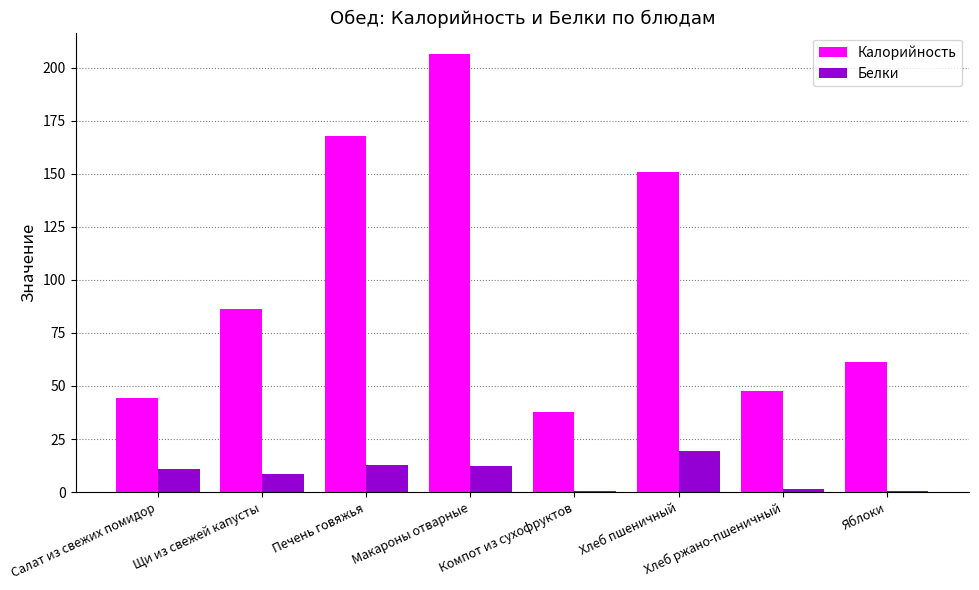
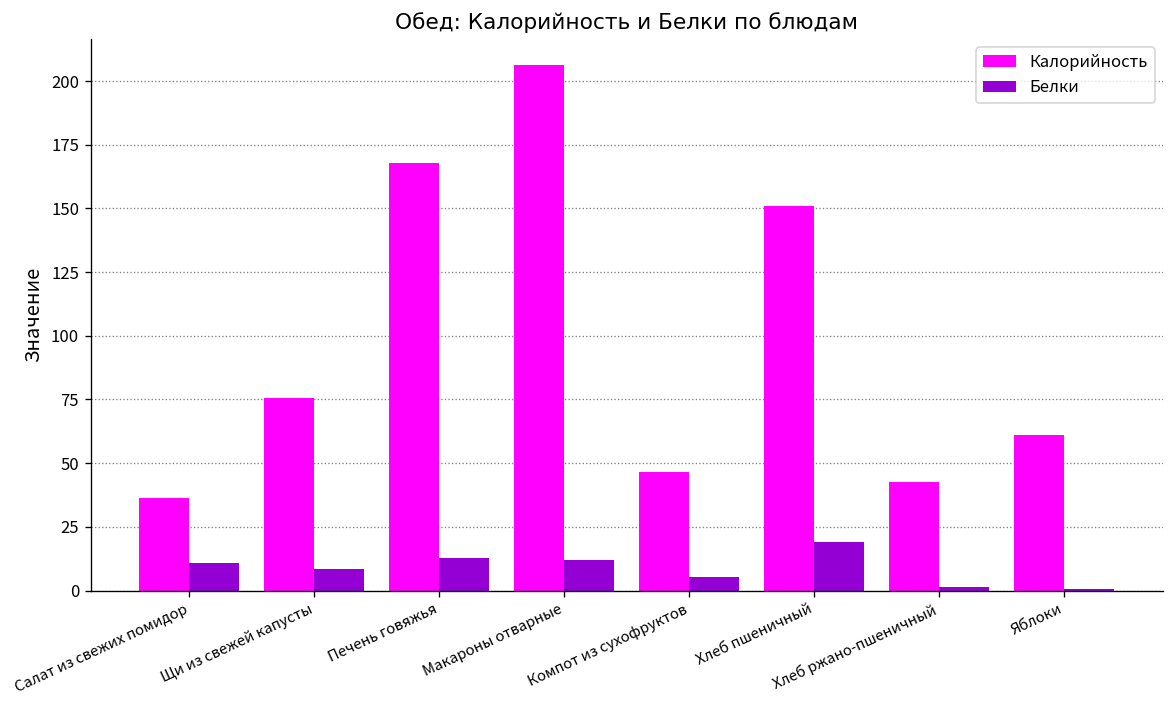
  {
    "Калорийность": {
-     "Салат из свежих помидор": 44,
-     "Щи из свежей капусты": 86,
+     "Салат из свежих помидор": 36,
+     "Щи из свежей капусты": 76,
      "Печень говяжья": 168,
      "Макароны отварные": 206,
-     "Компот из сухофруктов": 38,
+     "Компот из сухофруктов": 47,
      "Хлеб пшеничный": 151,
-     "Хлеб ржано-пшеничный": 47,
+     "Хлеб ржано-пшеничный": 43,
      "Яблоки": 61
    },
    "Белки": {
      "Салат из свежих помидор": 11,
      "Щи из свежей капусты": 8,
      "Печень говяжья": 13,
      "Макароны отварные": 12,
-     "Компот из сухофруктов": 0,
+     "Компот из сухофруктов": 5,
      "Хлеб пшеничный": 19,
      "Хлеб ржано-пшеничный": 2
    }
  }
